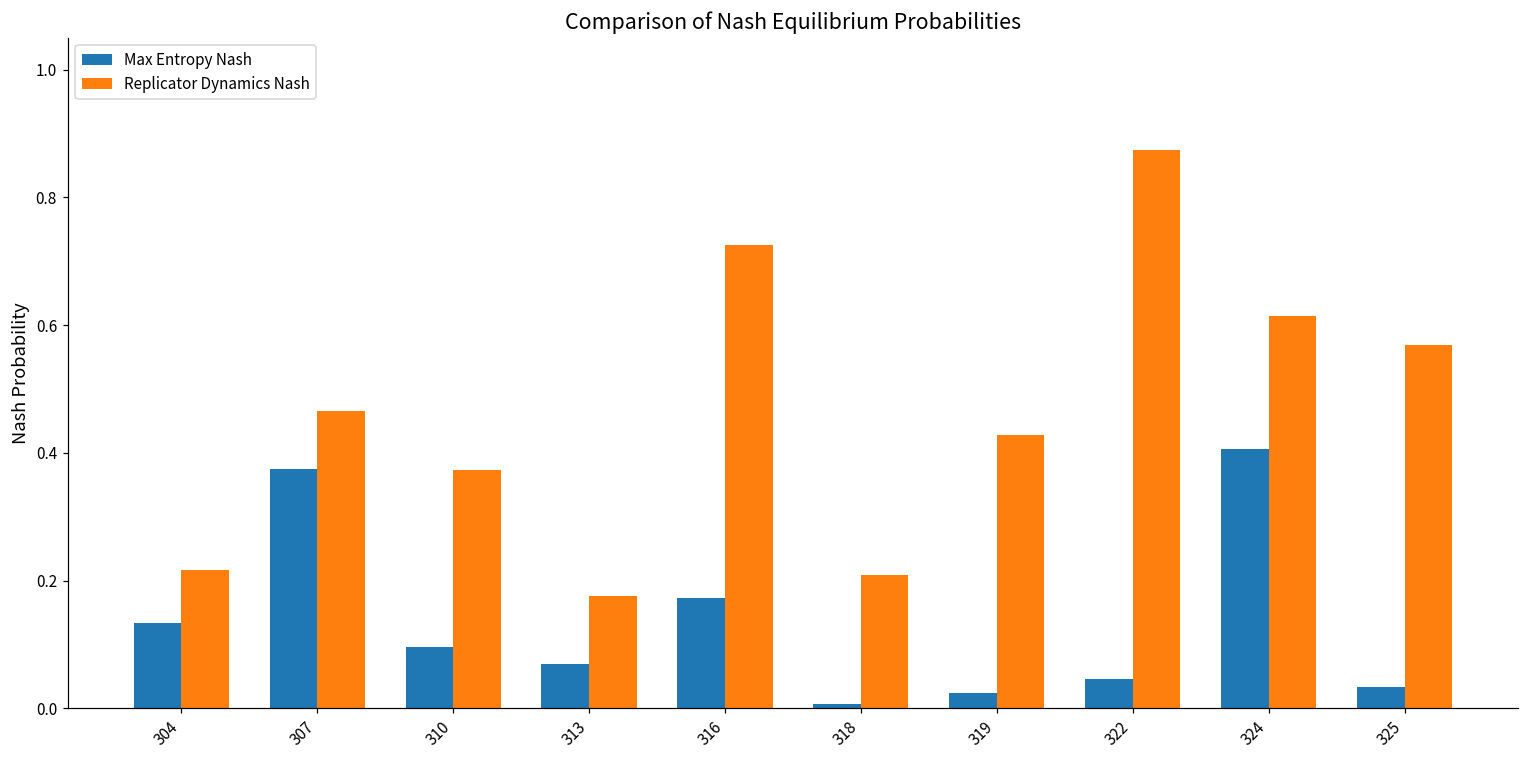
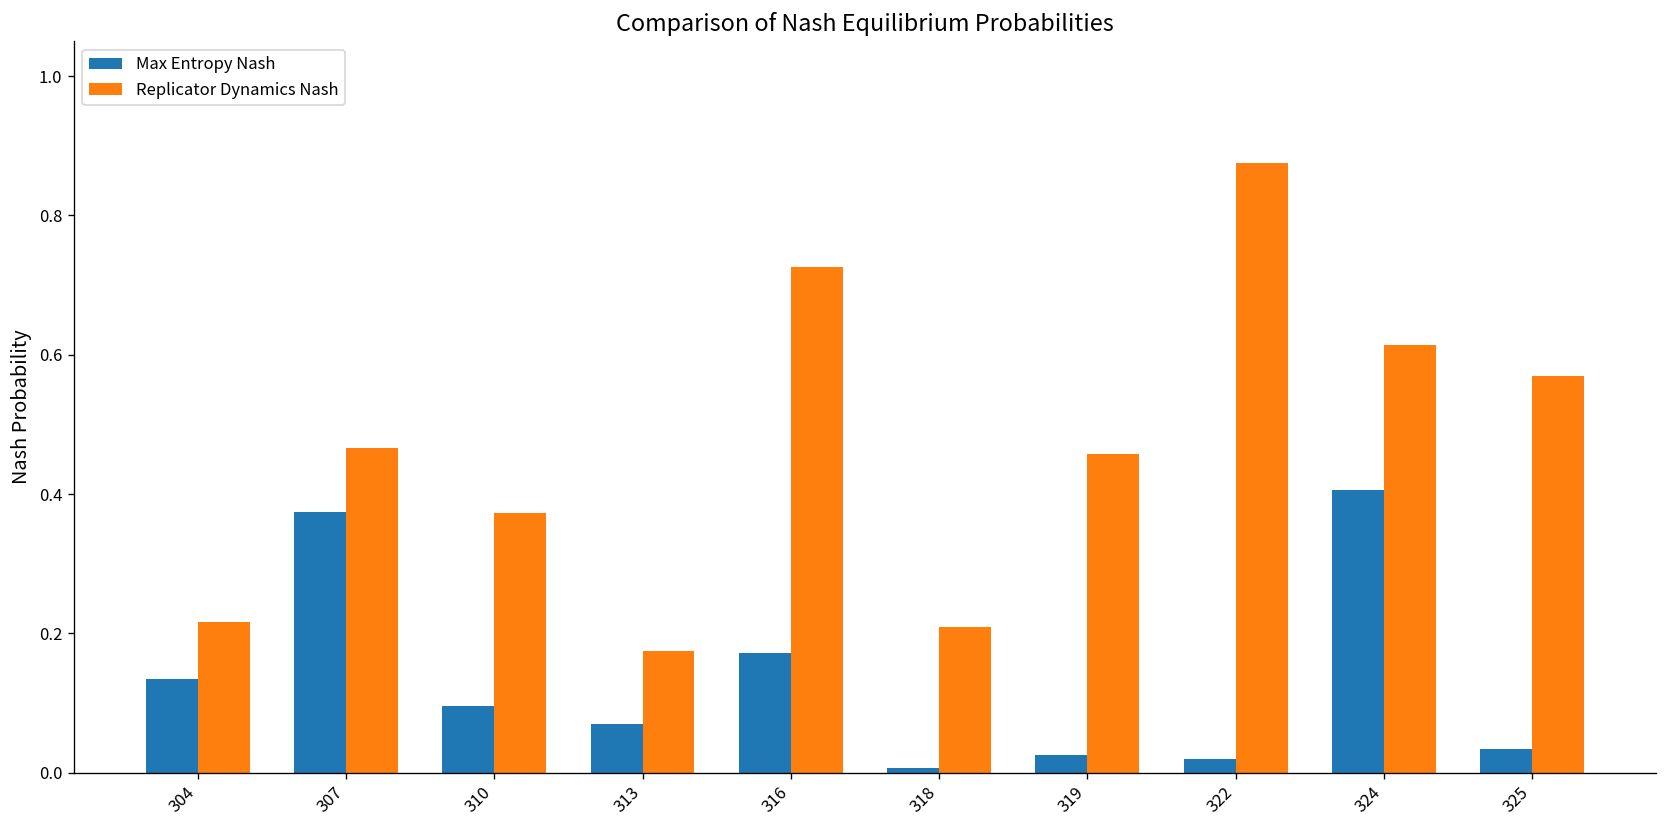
  {
    "Max Entropy Nash": {
      "304": 0.13,
      "307": 0.37,
      "310": 0.10,
      "313": 0.07,
      "316": 0.17,
      "318": 0.01,
      "319": 0.02,
-     "322": 0.05,
+     "322": 0.02,
      "324": 0.41,
      "325": 0.03
    },
    "Replicator Dynamics Nash": {
      "304": 0.22,
      "307": 0.47,
      "310": 0.37,
      "313": 0.18,
      "316": 0.73,
      "318": 0.21,
-     "319": 0.43,
+     "319": 0.46,
      "322": 0.87,
      "324": 0.61,
      "325": 0.57
    }
  }
